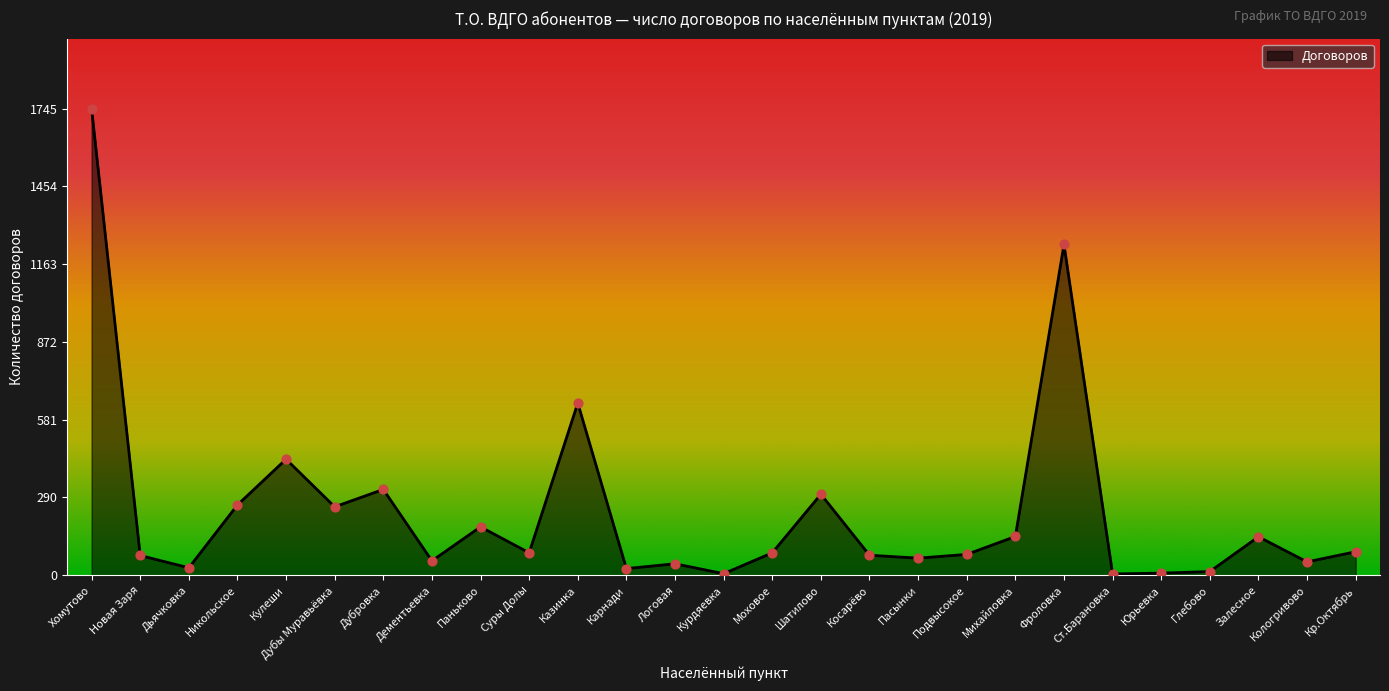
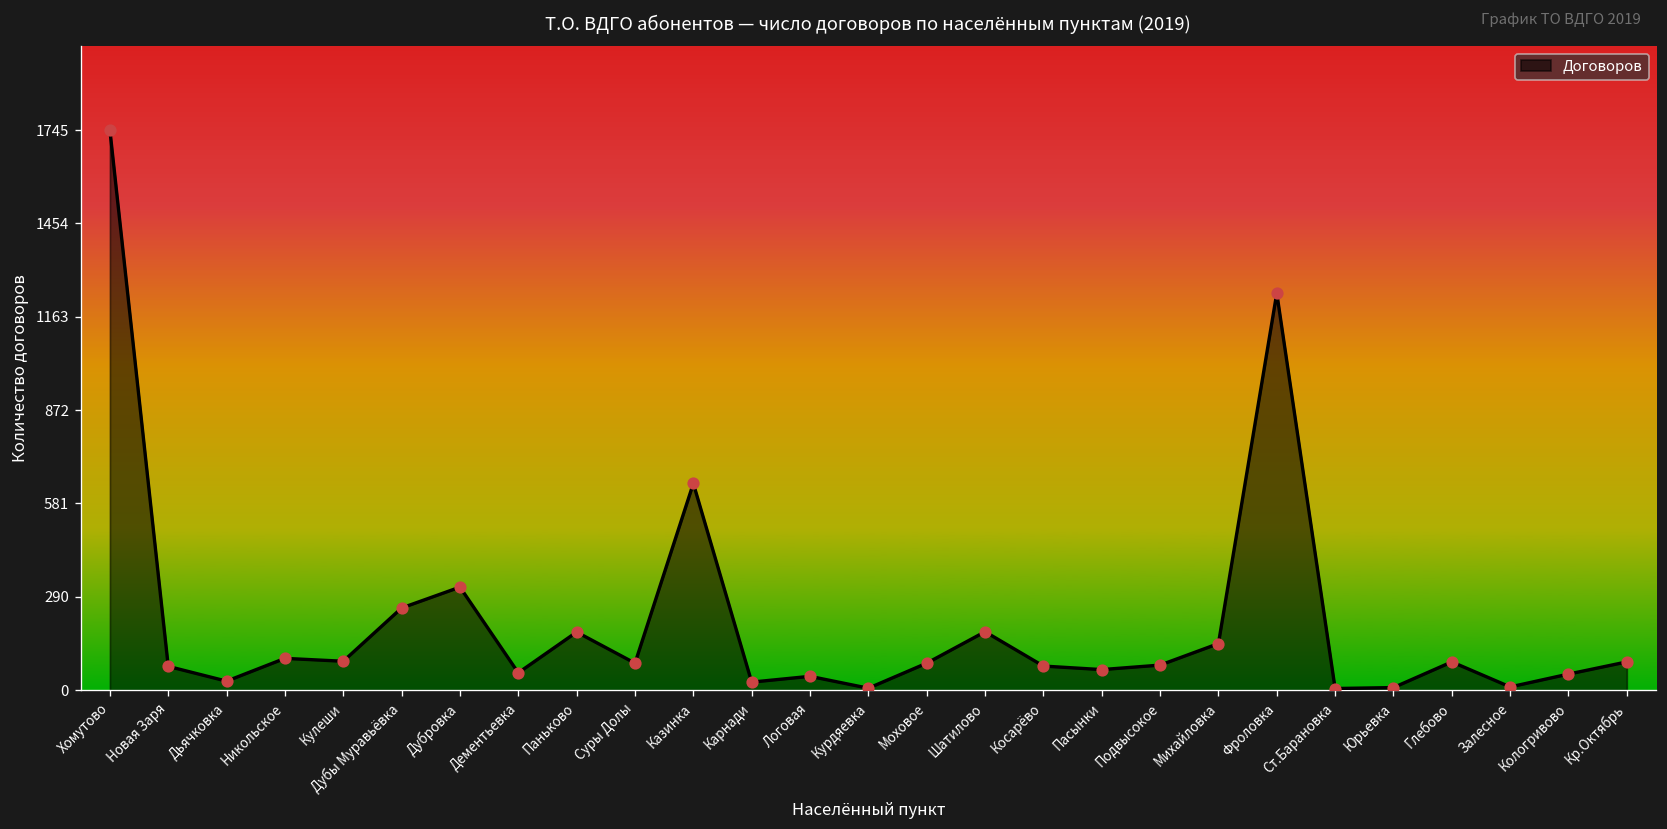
  {
    "Хомутово": 1750,
    "Новая Заря": 70,
    "Дьячковка": 30,
-   "Никольское": 260,
-   "Кулеши": 430,
+   "Никольское": 100,
+   "Кулеши": 90,
    "Дубы Муравьёвка": 260,
    "Дубровка": 320,
    "Дементьевка": 50,
    "Паньково": 180,
    "Суры Долы": 80,
    "Казинка": 640,
    "Карнади": 30,
    "Логовая": 40,
    "Курдяевка": 10,
    "Моховое": 80,
-   "Шатилово": 300,
+   "Шатилово": 180,
    "Косарёво": 80,
    "Пасынки": 60,
    "Подвысокое": 80,
    "Михайловка": 150,
    "Фроловка": 1240,
    "Ст.Барановка": 10,
    "Юрьевка": 10,
-   "Глебово": 10,
-   "Залесное": 140,
+   "Глебово": 90,
+   "Залесное": 10,
    "Кологривово": 50,
    "Кр.Октябрь": 90
  }
